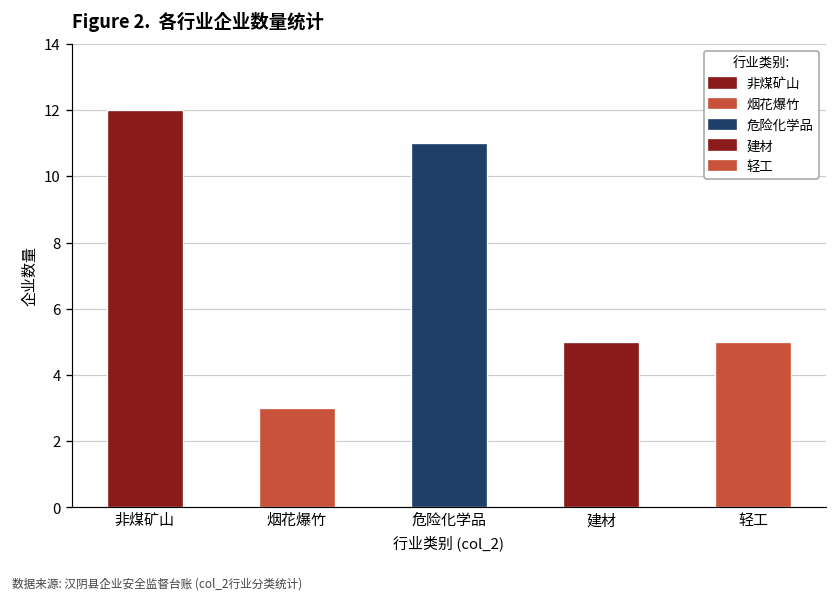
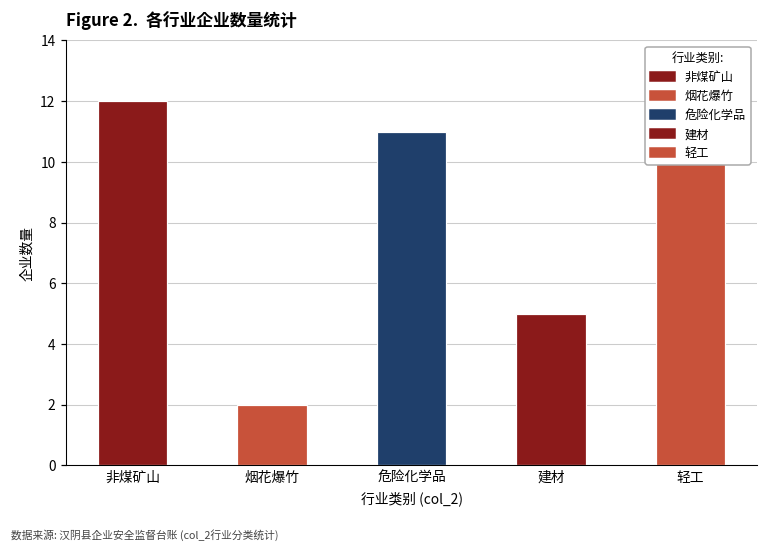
  {
    "非煤矿山": 12,
-   "烟花爆竹": 3,
+   "烟花爆竹": 2,
    "危险化学品": 11,
    "建材": 5,
-   "轻工": 5
+   "轻工": 10
  }
